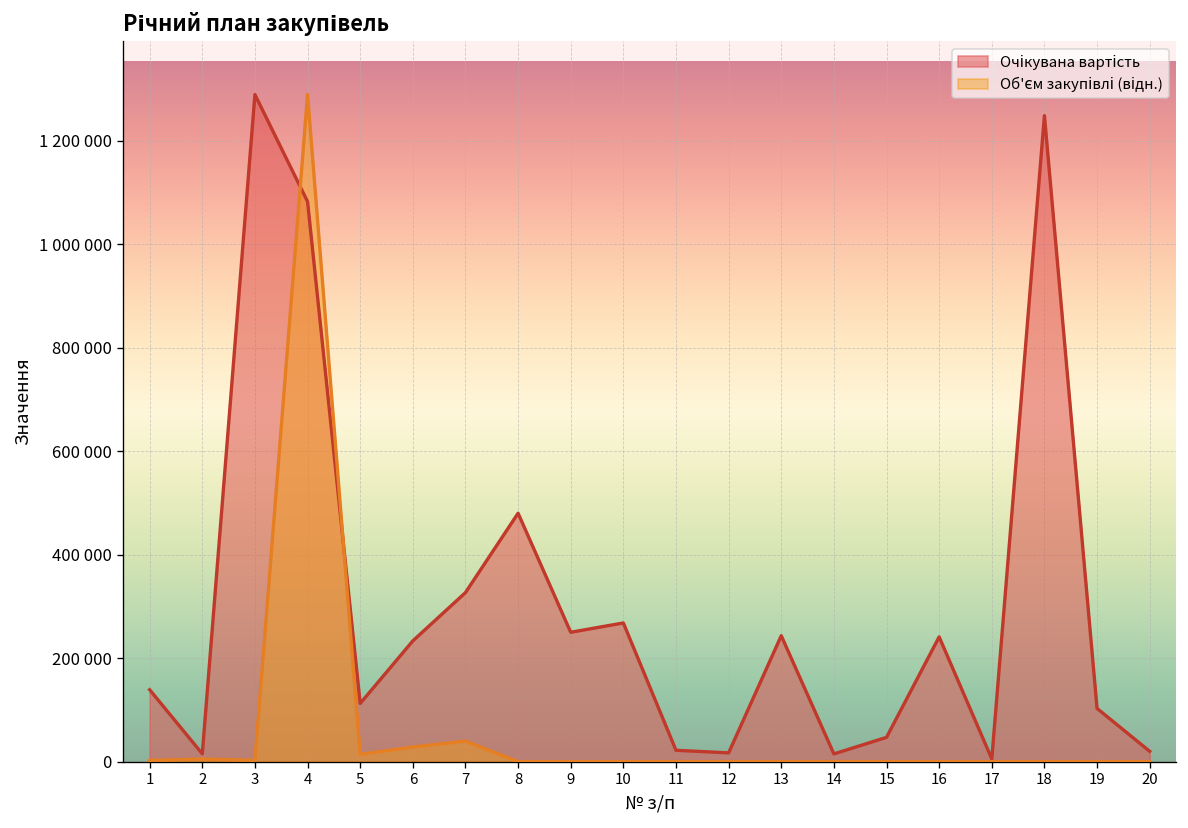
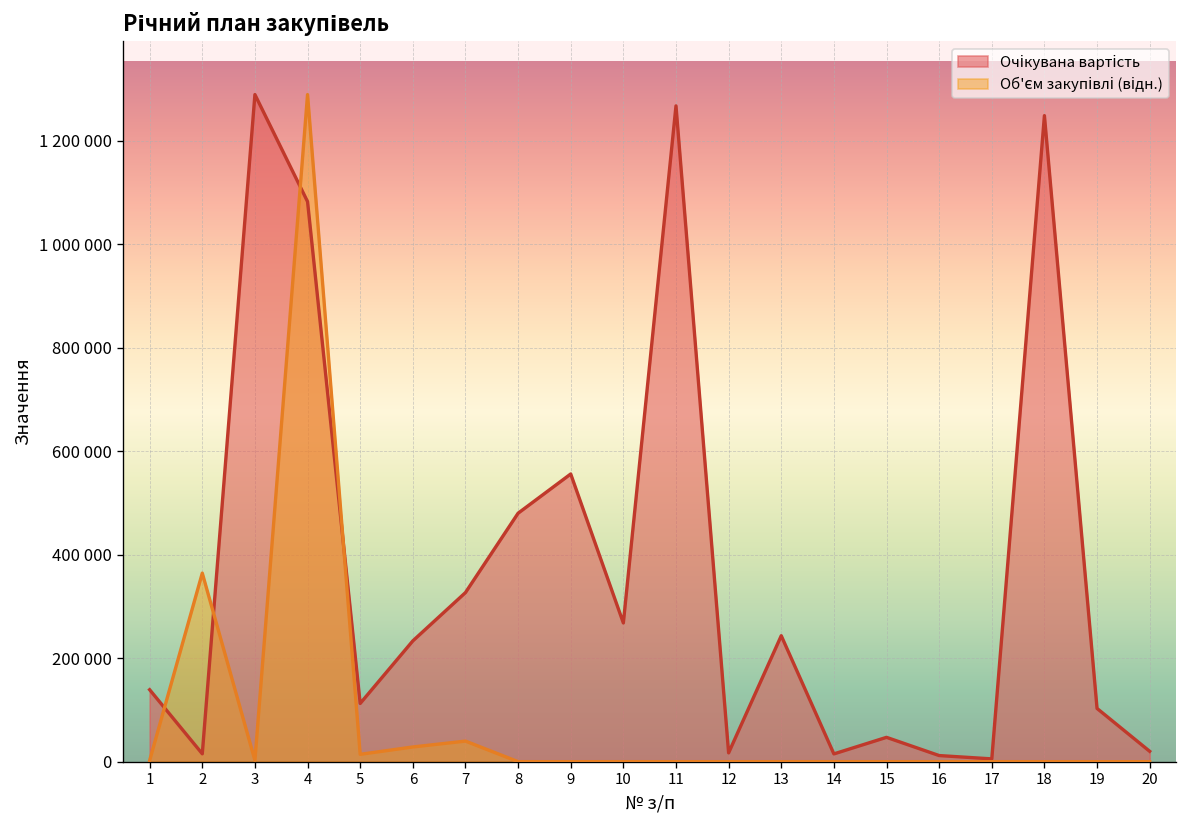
  {
    "Очікувана вартість": {
      "1": 140000,
      "2": 20000,
      "3": 1290000,
      "4": 1080000,
      "5": 110000,
      "6": 230000,
      "7": 330000,
      "8": 480000,
-     "9": 250000,
+     "9": 560000,
      "10": 270000,
-     "11": 20000,
+     "11": 1270000,
      "12": 20000,
      "13": 240000,
      "14": 20000,
      "15": 50000,
-     "16": 240000,
+     "16": 10000,
      "18": 1250000,
      "19": 100000,
      "20": 20000
    },
    "Об'єм закупівлі (відн.)": {
      "1": 0,
-     "2": 10000,
+     "2": 360000,
      "3": 0,
      "4": 1290000,
      "5": 10000,
      "6": 30000,
      "7": 40000,
      "8": 0,
      "9": 0,
      "10": 0,
      "11": 0,
      "12": 0,
      "13": 0,
      "14": 0,
      "15": 0,
      "16": 0,
      "18": 0,
      "19": 0,
      "20": 0
    }
  }
